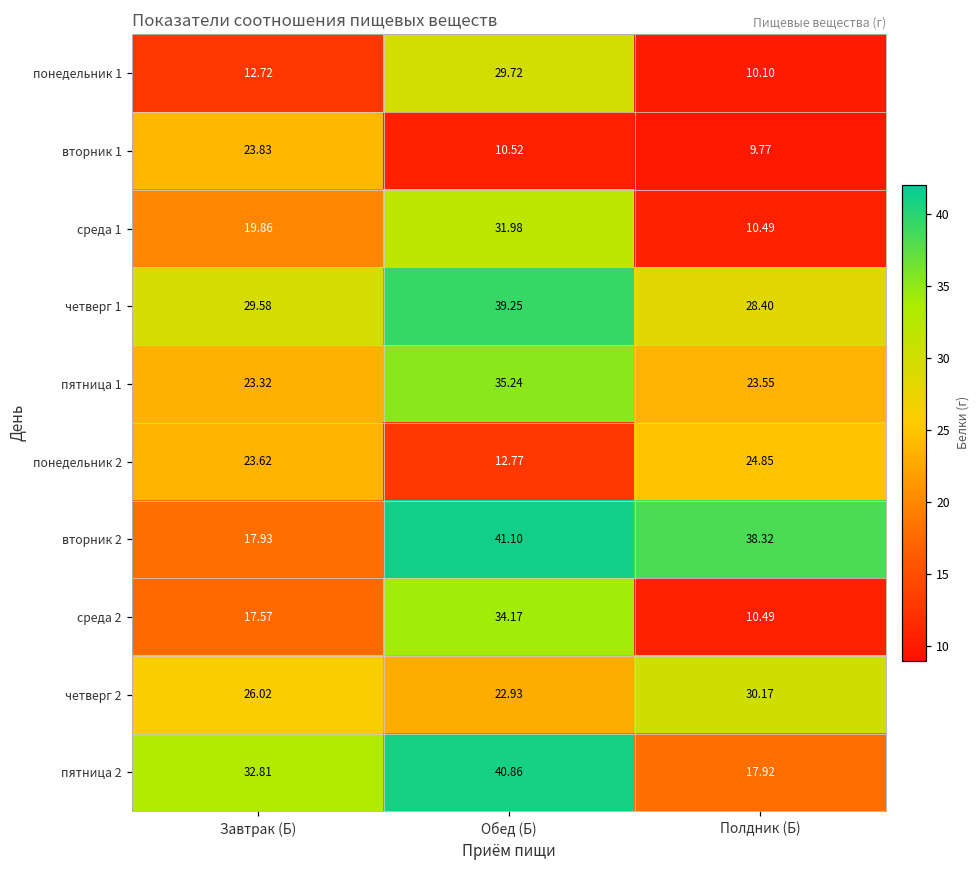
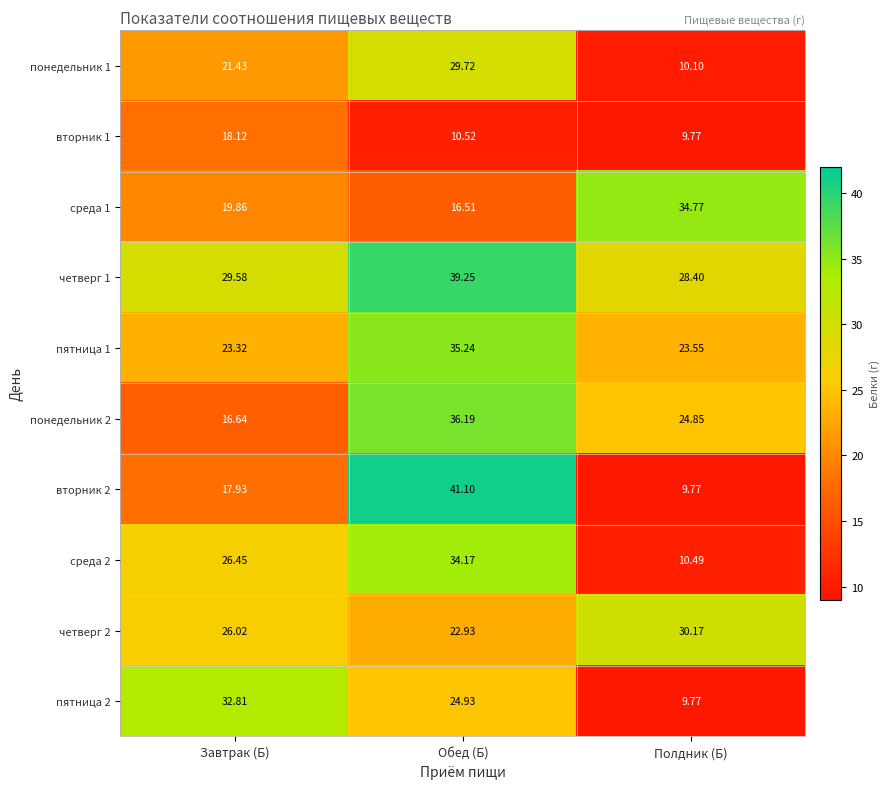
  {
    "понедельник 1": {
-     "Завтрак (Б)": 12.72,
+     "Завтрак (Б)": 21.43,
      "Обед (Б)": 29.72,
      "Полдник (Б)": 10.10
    },
    "вторник 1": {
-     "Завтрак (Б)": 23.83,
+     "Завтрак (Б)": 18.12,
      "Обед (Б)": 10.52,
      "Полдник (Б)": 9.77
    },
    "среда 1": {
      "Завтрак (Б)": 19.86,
-     "Обед (Б)": 31.98,
-     "Полдник (Б)": 10.49
+     "Обед (Б)": 16.51,
+     "Полдник (Б)": 34.77
    },
    "четверг 1": {
      "Завтрак (Б)": 29.58,
      "Обед (Б)": 39.25,
      "Полдник (Б)": 28.40
    },
    "пятница 1": {
      "Завтрак (Б)": 23.32,
      "Обед (Б)": 35.24,
      "Полдник (Б)": 23.55
    },
    "понедельник 2": {
-     "Завтрак (Б)": 23.62,
-     "Обед (Б)": 12.77,
+     "Завтрак (Б)": 16.64,
+     "Обед (Б)": 36.19,
      "Полдник (Б)": 24.85
    },
    "вторник 2": {
      "Завтрак (Б)": 17.93,
      "Обед (Б)": 41.10,
-     "Полдник (Б)": 38.32
+     "Полдник (Б)": 9.77
    },
    "среда 2": {
-     "Завтрак (Б)": 17.57,
+     "Завтрак (Б)": 26.45,
      "Обед (Б)": 34.17,
      "Полдник (Б)": 10.49
    },
    "четверг 2": {
      "Завтрак (Б)": 26.02,
      "Обед (Б)": 22.93,
      "Полдник (Б)": 30.17
    },
    "пятница 2": {
      "Завтрак (Б)": 32.81,
-     "Обед (Б)": 40.86,
-     "Полдник (Б)": 17.92
+     "Обед (Б)": 24.93,
+     "Полдник (Б)": 9.77
    }
  }
